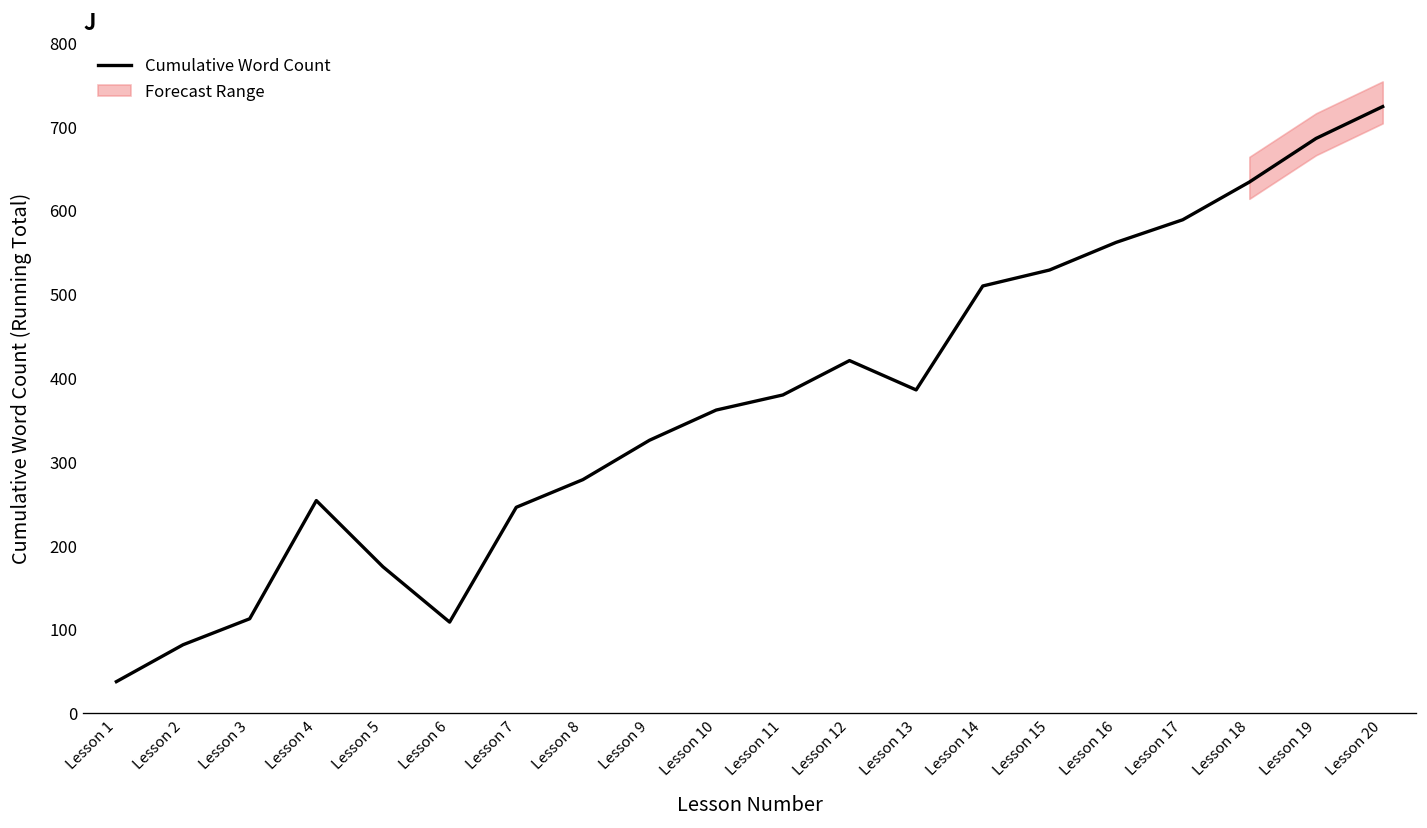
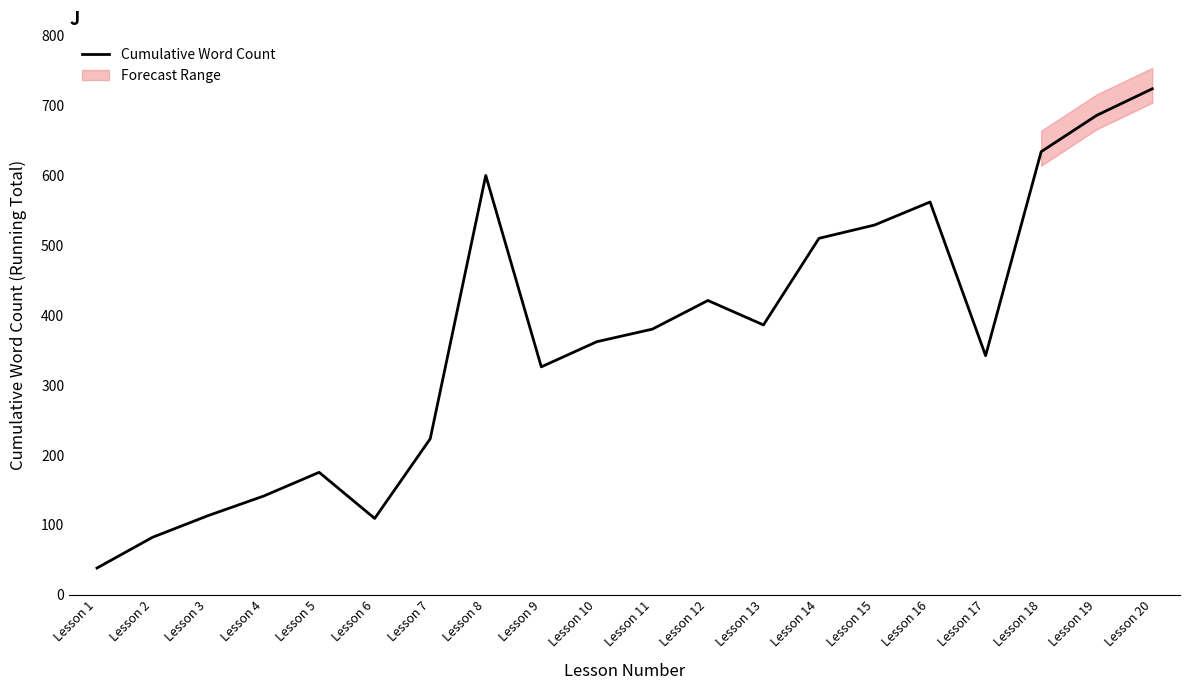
  {
    "Cumulative Word Count": {
      "Lesson 1": 40,
      "Lesson 2": 80,
      "Lesson 3": 110,
-     "Lesson 4": 250,
+     "Lesson 4": 140,
      "Lesson 5": 180,
      "Lesson 6": 110,
-     "Lesson 7": 250,
-     "Lesson 8": 280,
+     "Lesson 7": 220,
+     "Lesson 8": 600,
      "Lesson 9": 330,
      "Lesson 10": 360,
      "Lesson 11": 380,
      "Lesson 12": 420,
      "Lesson 13": 390,
      "Lesson 14": 510,
      "Lesson 15": 530,
      "Lesson 16": 560,
-     "Lesson 17": 590,
+     "Lesson 17": 340,
      "Lesson 18": 630,
      "Lesson 19": 690,
      "Lesson 20": 720
    }
  }
